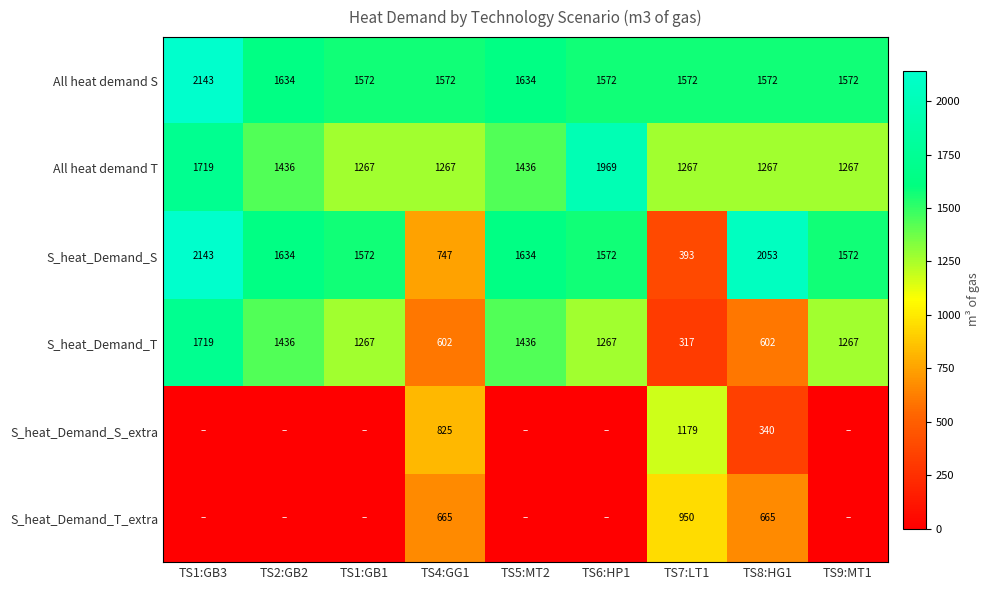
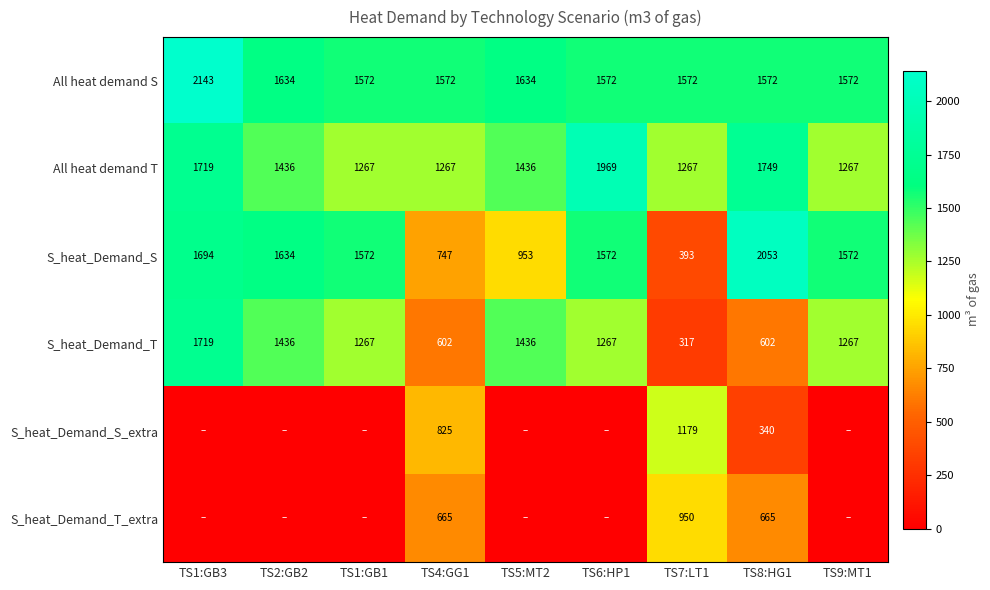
  {
    "All heat demand S": {
      "TS1:GB3": 2143,
      "TS2:GB2": 1634,
      "TS1:GB1": 1572,
      "TS4:GG1": 1572,
      "TS5:MT2": 1634,
      "TS6:HP1": 1572,
      "TS7:LT1": 1572,
      "TS8:HG1": 1572,
      "TS9:MT1": 1572
    },
    "All heat demand T": {
      "TS1:GB3": 1719,
      "TS2:GB2": 1436,
      "TS1:GB1": 1267,
      "TS4:GG1": 1267,
      "TS5:MT2": 1436,
      "TS6:HP1": 1969,
      "TS7:LT1": 1267,
-     "TS8:HG1": 1267,
+     "TS8:HG1": 1749,
      "TS9:MT1": 1267
    },
    "S_heat_Demand_S": {
-     "TS1:GB3": 2143,
+     "TS1:GB3": 1694,
      "TS2:GB2": 1634,
      "TS1:GB1": 1572,
      "TS4:GG1": 747,
-     "TS5:MT2": 1634,
+     "TS5:MT2": 953,
      "TS6:HP1": 1572,
      "TS7:LT1": 393,
      "TS8:HG1": 2053,
      "TS9:MT1": 1572
    },
    "S_heat_Demand_T": {
      "TS1:GB3": 1719,
      "TS2:GB2": 1436,
      "TS1:GB1": 1267,
      "TS4:GG1": 602,
      "TS5:MT2": 1436,
      "TS6:HP1": 1267,
      "TS7:LT1": 317,
      "TS8:HG1": 602,
      "TS9:MT1": 1267
    },
    "S_heat_Demand_S_extra": {
      "TS4:GG1": 825,
      "TS7:LT1": 1179,
      "TS8:HG1": 340
    },
    "S_heat_Demand_T_extra": {
      "TS4:GG1": 665,
      "TS7:LT1": 950,
      "TS8:HG1": 665
    }
  }
